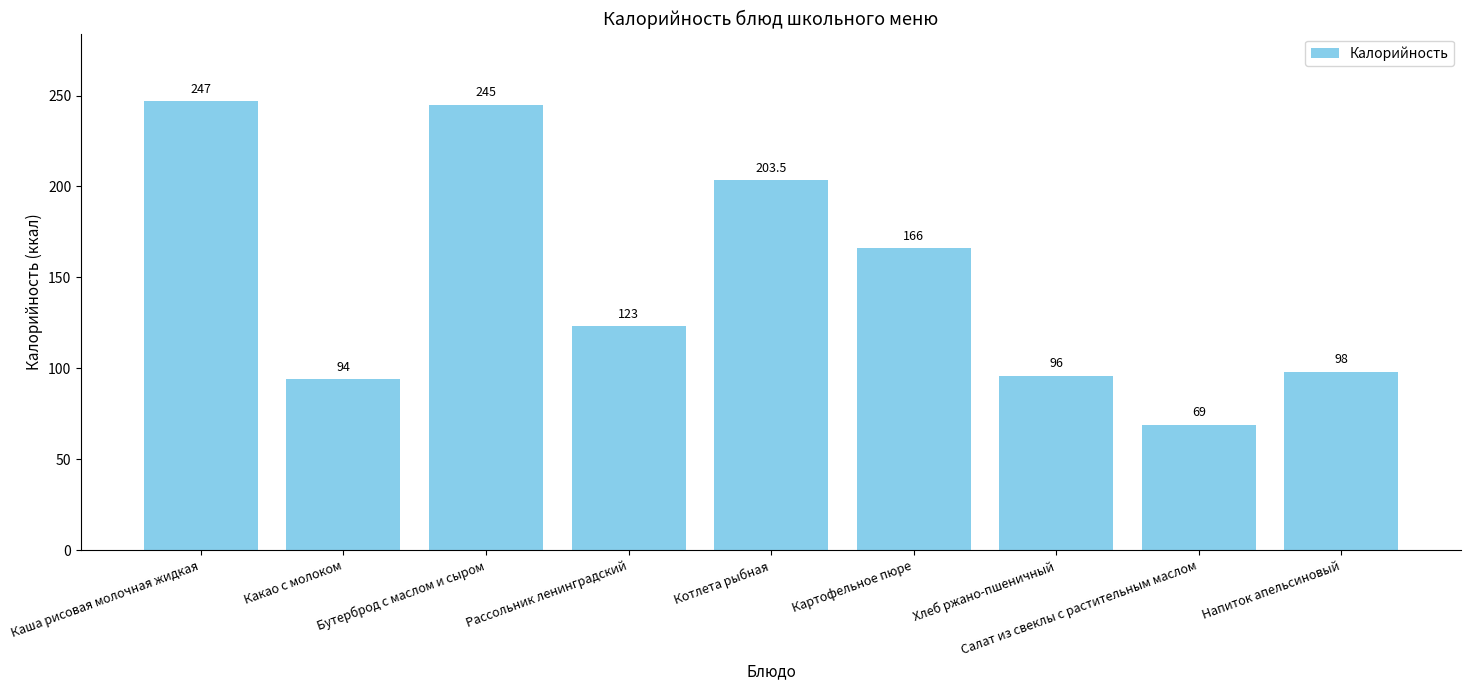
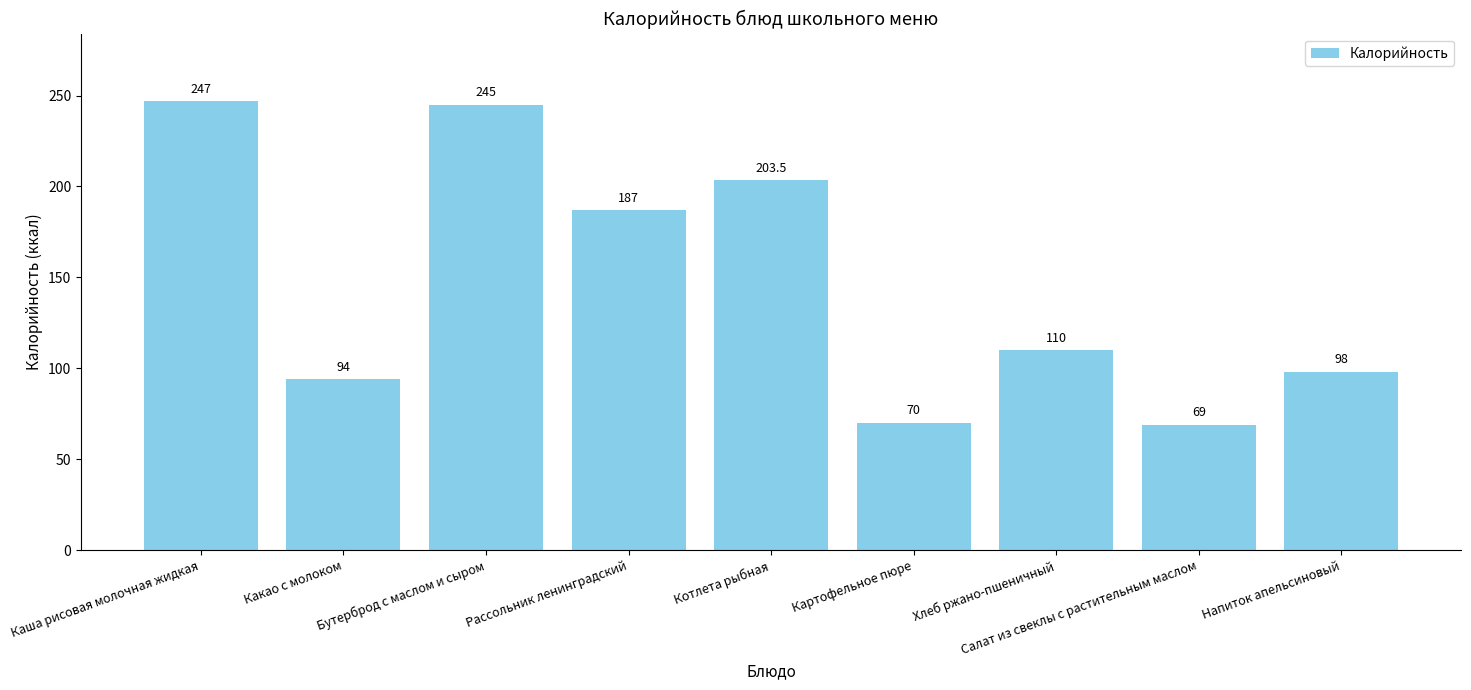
  {
    "Каша рисовая молочная жидкая": 247,
    "Какао с молоком": 94,
    "Бутерброд с маслом и сыром": 245,
-   "Рассольник ленинградский": 123,
+   "Рассольник ленинградский": 187,
    "Котлета рыбная": 203.5,
-   "Картофельное пюре": 166,
-   "Хлеб ржано-пшеничный": 96,
+   "Картофельное пюре": 70,
+   "Хлеб ржано-пшеничный": 110,
    "Салат из свеклы с растительным маслом": 69,
    "Напиток апельсиновый": 98
  }
